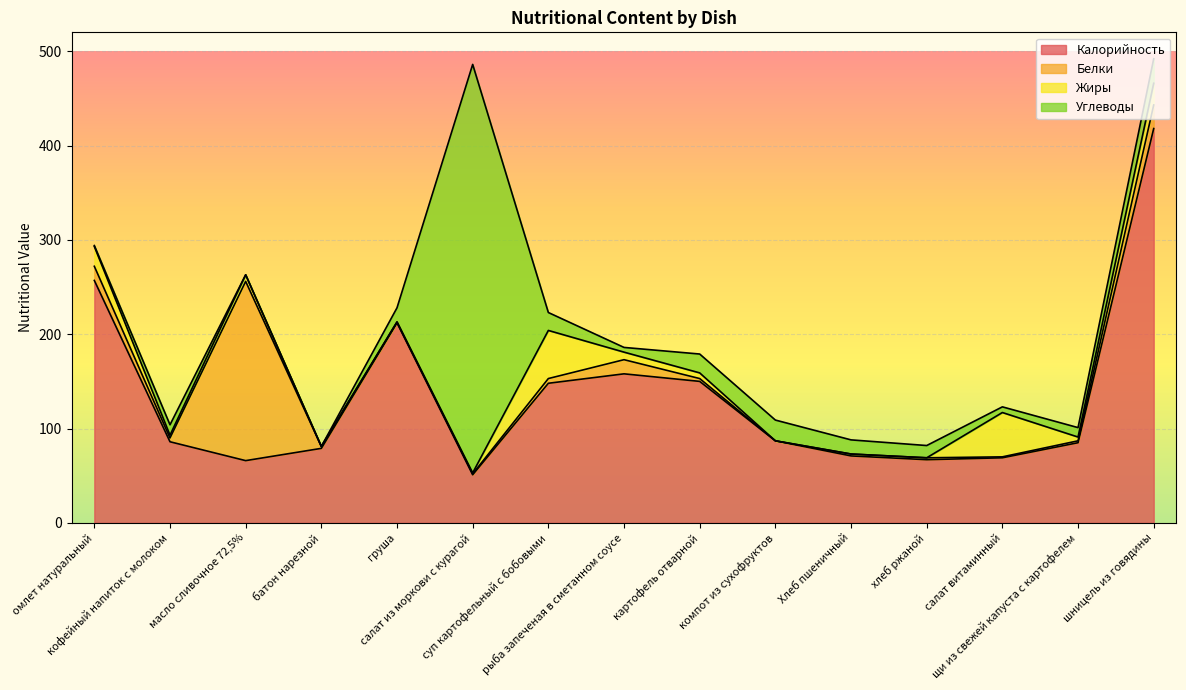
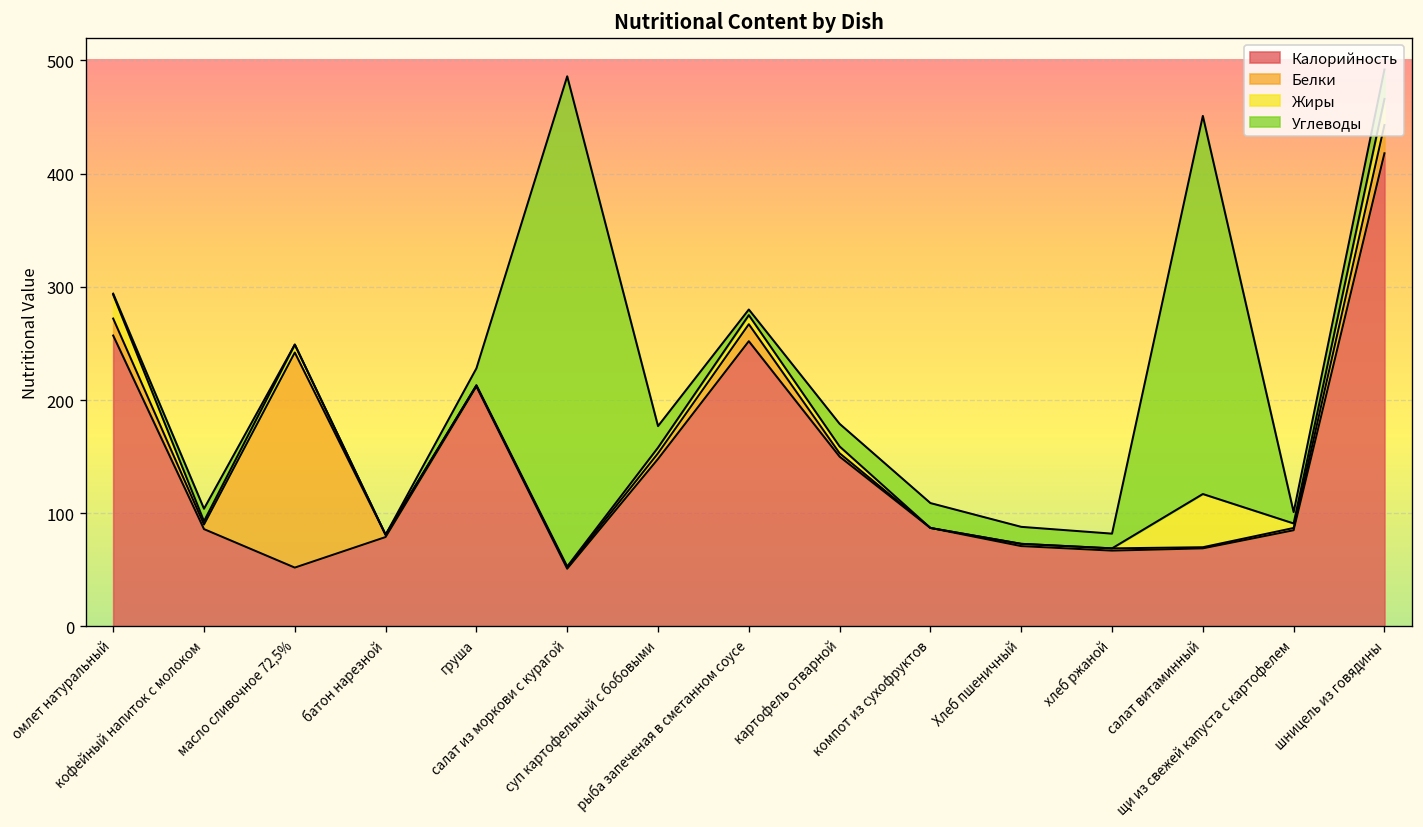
  {
    "Калорийность": {
      "омлет натуральный": 260,
      "кофейный напиток с молоком": 90,
-     "масло сливочное 72,5%": 70,
+     "масло сливочное 72,5%": 50,
      "суп картофельный с бобовыми": 150,
-     "рыба запеченая в сметанном соусе": 160,
+     "рыба запеченая в сметанном соусе": 250,
      "картофель отварной": 150,
      "шницель из говядины": 420
    },
    "Белки": {
      "омлет натуральный": 20,
      "кофейный напиток с молоком": 0,
      "масло сливочное 72,5%": 190,
      "суп картофельный с бобовыми": 10,
      "рыба запеченая в сметанном соусе": 20,
      "картофель отварной": 0
    },
    "Жиры": {
      "кофейный напиток с молоком": 0,
-     "суп картофельный с бобовыми": 50,
+     "суп картофельный с бобовыми": 10,
      "рыба запеченая в сметанном соусе": 10,
      "картофель отварной": 10,
      "салат витаминный": 50,
      "щи из свежей капуста с картофелем": 0
    },
    "Углеводы": {
      "кофейный напиток с молоком": 10,
      "груша": 20,
      "салат из моркови с курагой": 430,
      "суп картофельный с бобовыми": 20,
      "рыба запеченая в сметанном соусе": 10,
      "картофель отварной": 20,
      "компот из сухофруктов": 20,
      "Хлеб пшеничный": 20,
      "хлеб ржаной": 10,
-     "салат витаминный": 10,
+     "салат витаминный": 330,
      "щи из свежей капуста с картофелем": 10
    }
  }
